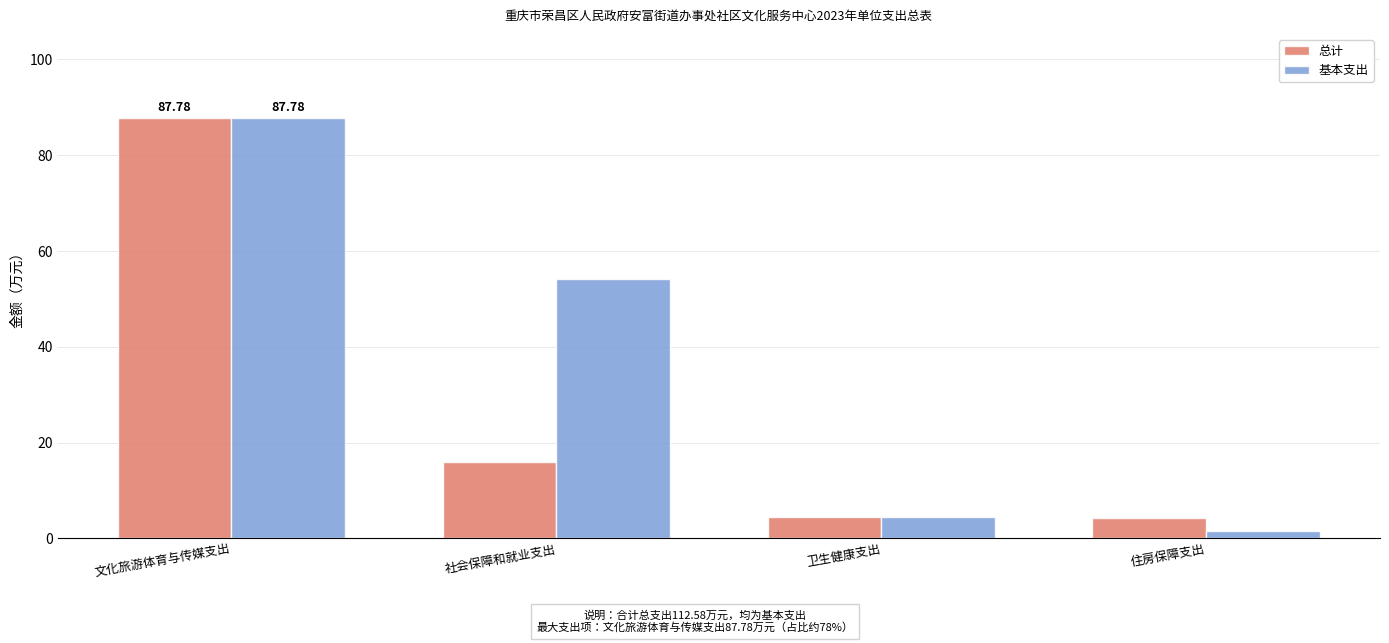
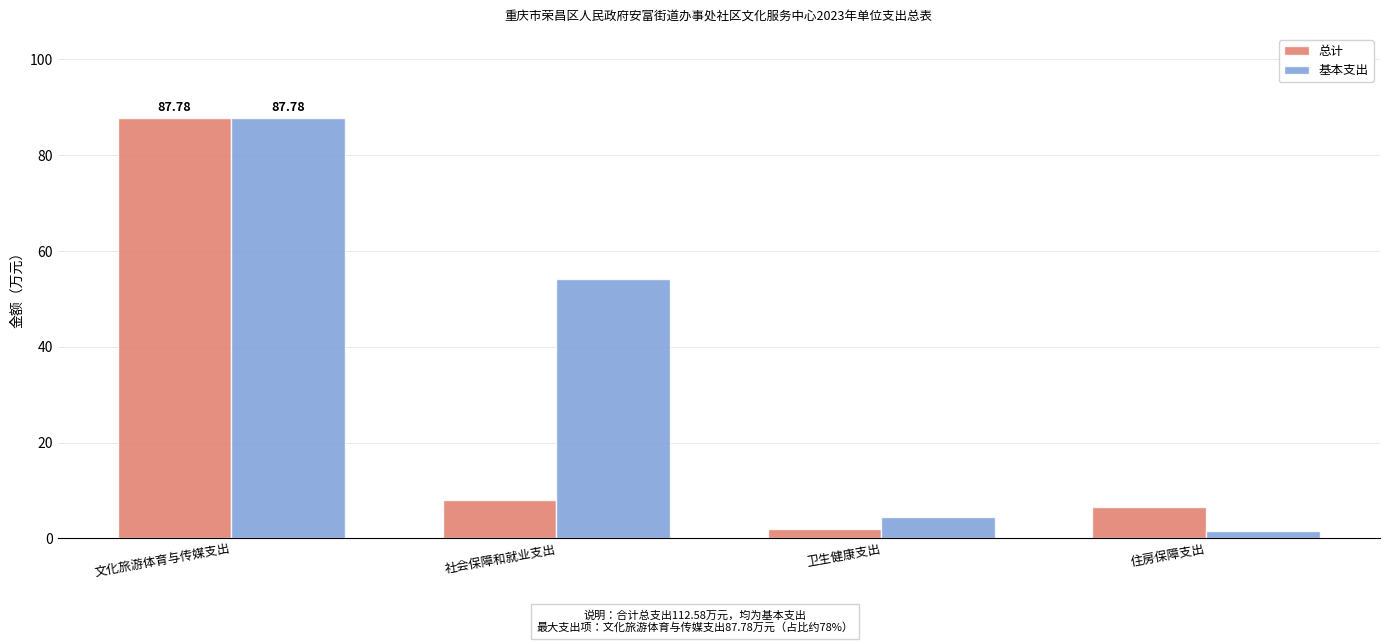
  {
    "总计": {
-     "社会保障和就业支出": 16,
-     "卫生健康支出": 4,
-     "住房保障支出": 4
+     "社会保障和就业支出": 8,
+     "卫生健康支出": 2,
+     "住房保障支出": 7
    },
    "基本支出": {
      "文化旅游体育与传媒支出": 87.78
    }
  }
